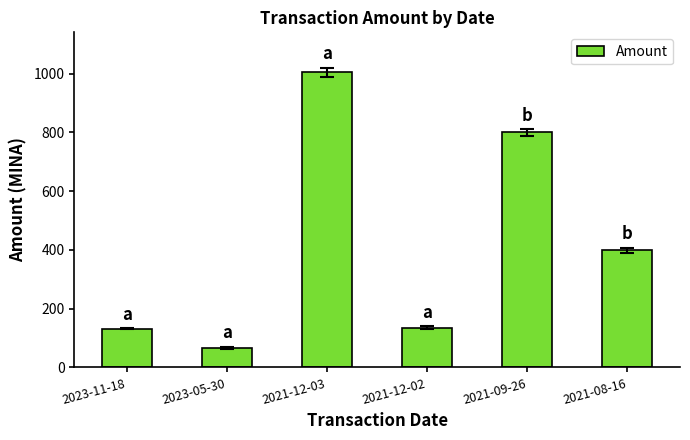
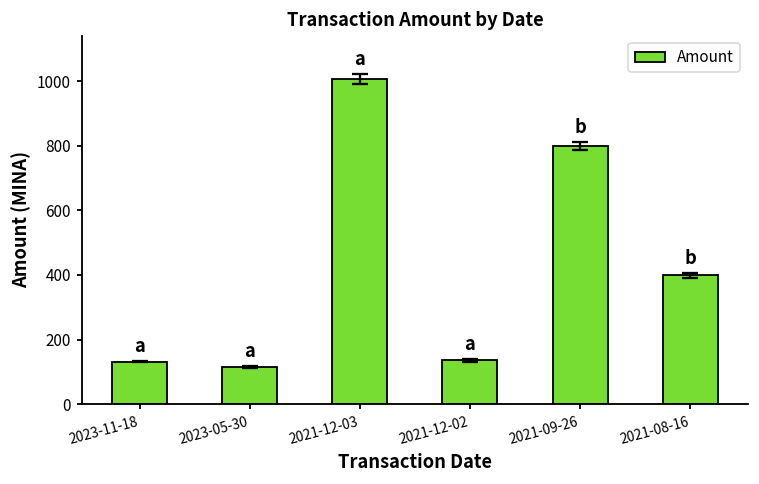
  {
    "Amount": {
      "2023-11-18": 130,
-     "2023-05-30": 70,
+     "2023-05-30": 110,
      "2021-12-03": 1010,
      "2021-12-02": 140,
      "2021-09-26": 800,
      "2021-08-16": 400
    }
  }
